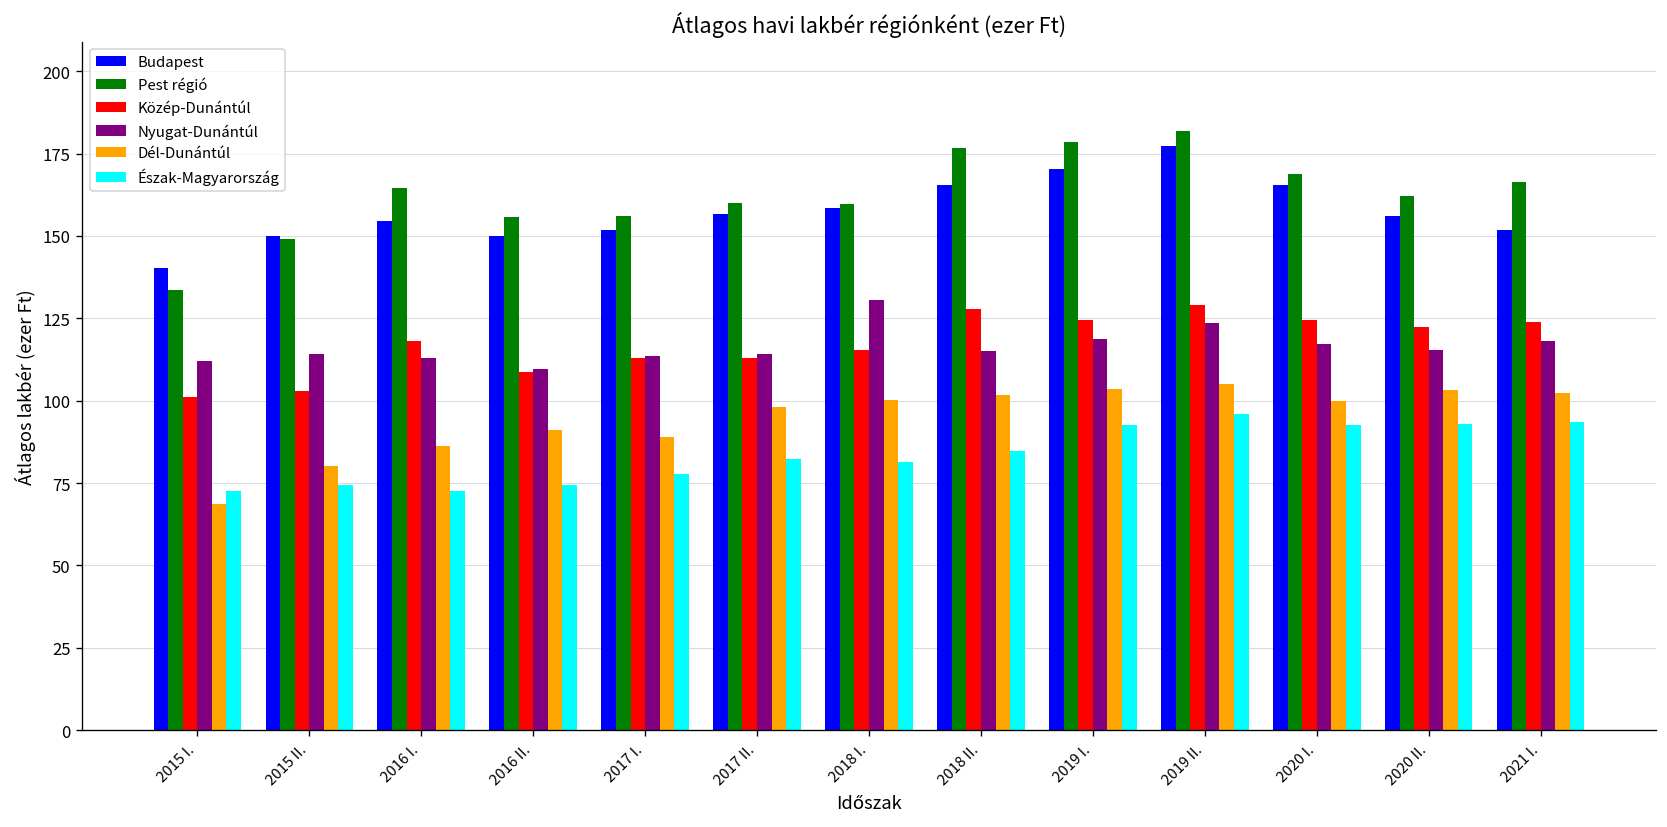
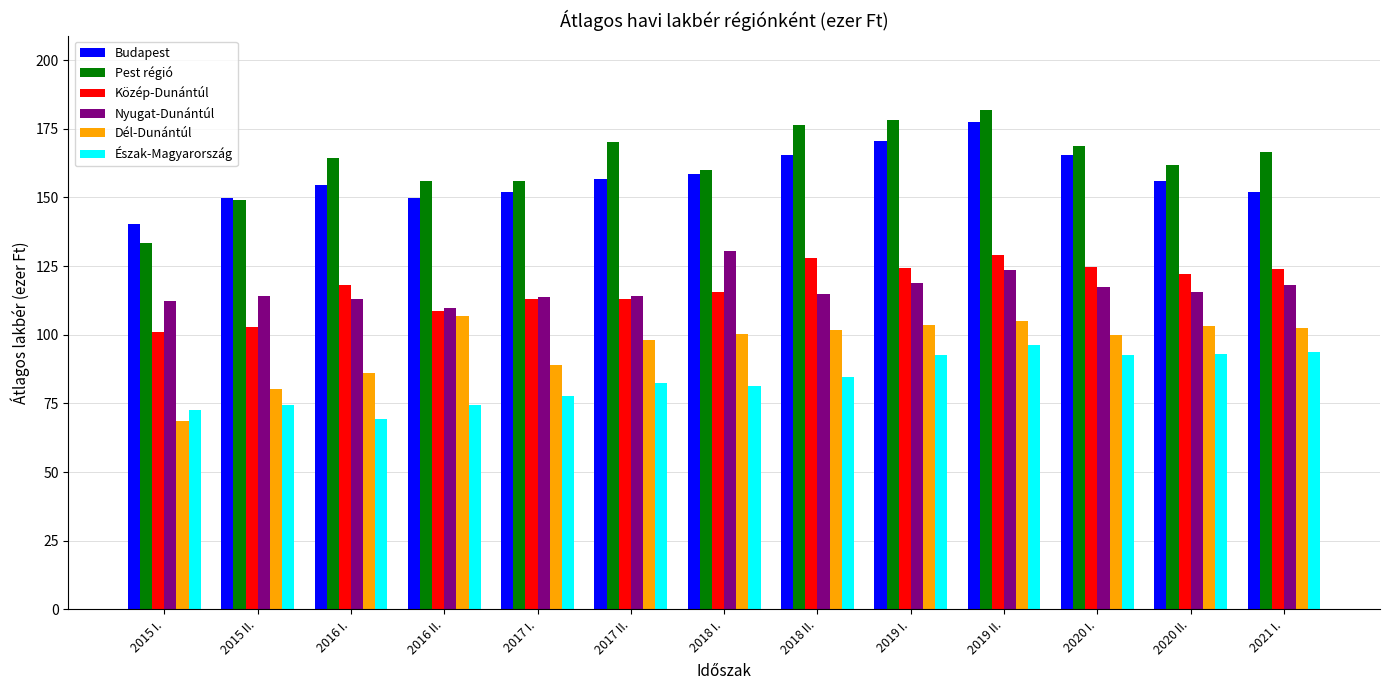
  {
    "Budapest": {
      "2015 I.": 140,
      "2015 II.": 150,
      "2016 I.": 155,
      "2016 II.": 150,
      "2017 I.": 152,
      "2017 II.": 157,
      "2018 I.": 159,
      "2018 II.": 166,
      "2019 I.": 170,
      "2019 II.": 177,
      "2020 I.": 165,
      "2020 II.": 156,
      "2021 I.": 152
    },
    "Pest régió": {
      "2015 I.": 133,
      "2015 II.": 149,
      "2016 I.": 164,
      "2016 II.": 156,
      "2017 I.": 156,
-     "2017 II.": 160,
+     "2017 II.": 170,
      "2018 I.": 160,
      "2018 II.": 177,
      "2019 I.": 178,
      "2019 II.": 182,
      "2020 I.": 169,
      "2020 II.": 162,
      "2021 I.": 166
    },
    "Közép-Dunántúl": {
      "2015 I.": 101,
      "2015 II.": 103,
      "2016 I.": 118,
      "2016 II.": 109,
      "2017 I.": 113,
      "2017 II.": 113,
      "2018 I.": 116,
      "2018 II.": 128,
      "2019 I.": 124,
      "2019 II.": 129,
      "2020 I.": 125,
      "2020 II.": 122,
      "2021 I.": 124
    },
    "Nyugat-Dunántúl": {
      "2015 I.": 112,
      "2015 II.": 114,
      "2016 I.": 113,
      "2016 II.": 110,
      "2017 I.": 114,
      "2017 II.": 114,
      "2018 I.": 131,
      "2018 II.": 115,
      "2019 I.": 119,
      "2019 II.": 124,
      "2020 I.": 117,
      "2020 II.": 115,
      "2021 I.": 118
    },
    "Dél-Dunántúl": {
      "2015 I.": 69,
      "2015 II.": 80,
      "2016 I.": 86,
-     "2016 II.": 91,
+     "2016 II.": 107,
      "2017 I.": 89,
      "2017 II.": 98,
      "2018 I.": 100,
      "2018 II.": 102,
      "2019 I.": 103,
      "2019 II.": 105,
      "2020 I.": 100,
      "2020 II.": 103,
      "2021 I.": 102
    },
    "Észak-Magyarország": {
      "2015 I.": 73,
      "2015 II.": 74,
-     "2016 I.": 73,
+     "2016 I.": 69,
      "2016 II.": 74,
      "2017 I.": 78,
      "2017 II.": 82,
      "2018 I.": 81,
      "2018 II.": 85,
      "2019 I.": 93,
      "2019 II.": 96,
      "2020 I.": 93,
      "2020 II.": 93,
      "2021 I.": 94
    }
  }
